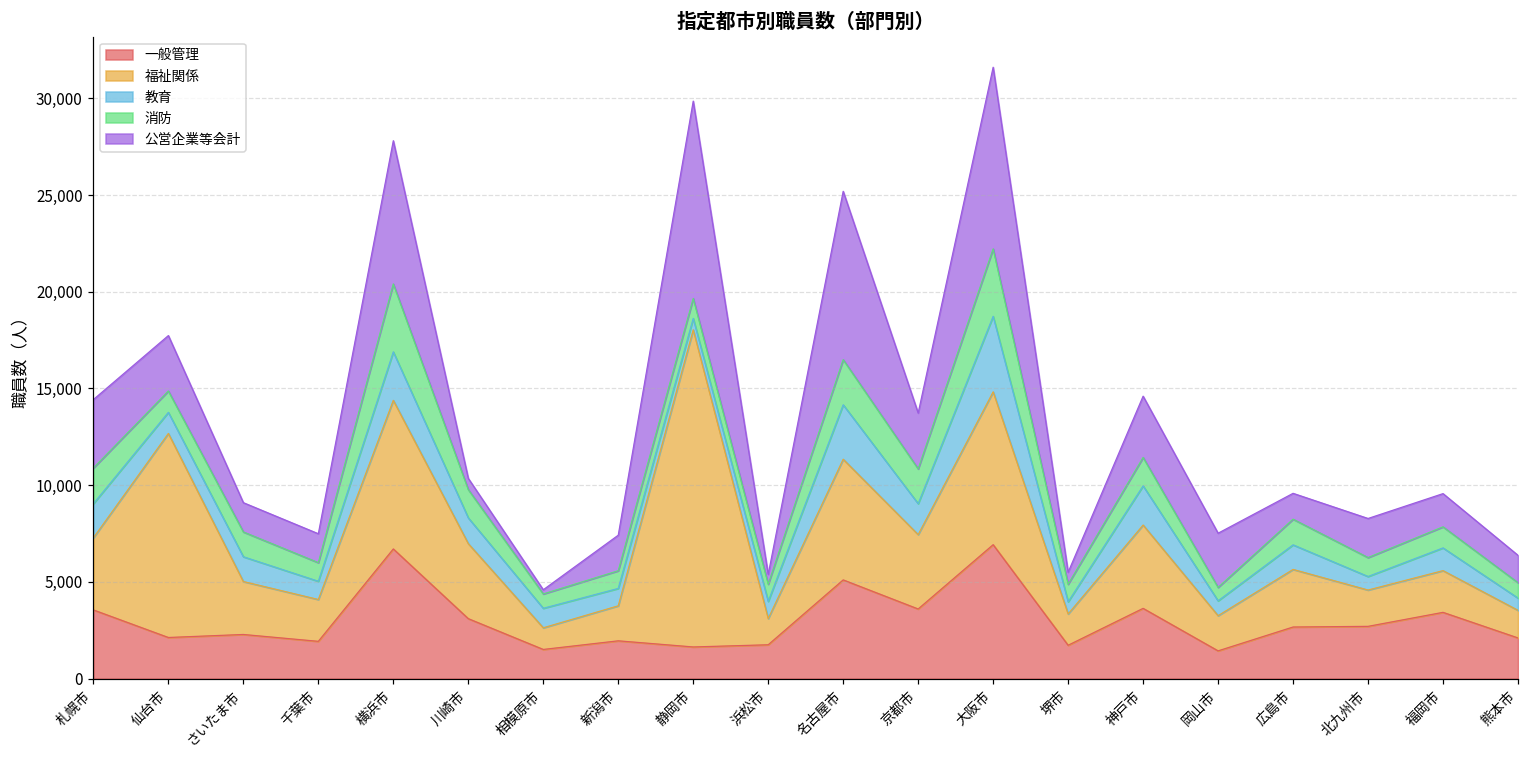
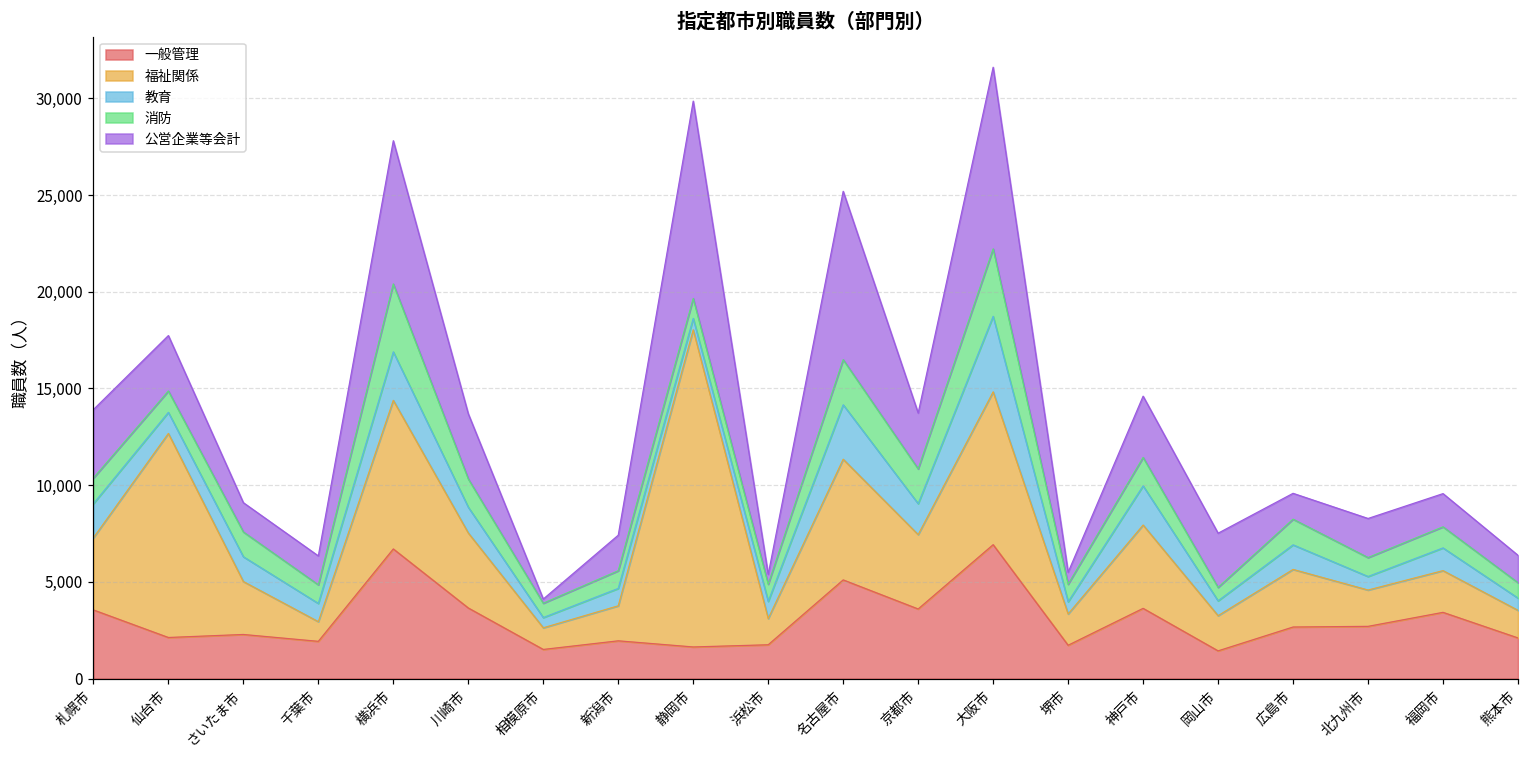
  {
    "一般管理": {
      "札幌市": "3,500",
      "仙台市": "2,100",
      "さいたま市": "2,300",
      "千葉市": "1,900",
      "横浜市": "6,700",
-     "川崎市": "3,100",
+     "川崎市": "3,700",
      "相模原市": "1,500",
      "新潟市": "2,000",
      "静岡市": "1,600",
      "浜松市": "1,700",
      "名古屋市": "5,100",
      "京都市": "3,600",
      "大阪市": "6,900",
      "堺市": "1,700",
      "神戸市": "3,600",
      "岡山市": "1,400",
      "広島市": "2,700",
      "北九州市": "2,700",
      "福岡市": "3,400",
      "熊本市": "2,100"
    },
    "福祉関係": {
      "札幌市": "3,700",
      "仙台市": "10,500",
      "さいたま市": "2,700",
-     "千葉市": "2,200",
+     "千葉市": "1,000",
      "横浜市": "7,700",
      "川崎市": "3,900",
      "相模原市": "1,100",
      "新潟市": "1,800",
      "静岡市": "16,400",
      "浜松市": "1,400",
      "名古屋市": "6,200",
      "京都市": "3,800",
      "大阪市": "7,900",
      "堺市": "1,600",
      "神戸市": "4,300",
      "岡山市": "1,800",
      "広島市": "3,000",
      "北九州市": "1,900",
      "福岡市": "2,200",
      "熊本市": "1,400"
    },
    "教育": {
      "札幌市": "1,800",
      "仙台市": "1,100",
      "さいたま市": "1,300",
      "千葉市": "900",
      "横浜市": "2,500",
      "川崎市": "1,300",
-     "相模原市": "1,000",
+     "相模原市": "500",
      "新潟市": "900",
      "静岡市": "600",
      "浜松市": "900",
      "名古屋市": "2,800",
      "京都市": "1,600",
      "大阪市": "3,900",
      "堺市": "600",
      "神戸市": "2,000",
      "岡山市": "800",
      "広島市": "1,300",
      "北九州市": "700",
      "福岡市": "1,200",
      "熊本市": "600"
    },
    "消防": {
-     "札幌市": "1,800",
+     "札幌市": "1,300",
      "仙台市": "1,100",
      "さいたま市": "1,300",
      "千葉市": "1,000",
      "横浜市": "3,500",
      "川崎市": "1,500",
      "相模原市": "700",
      "新潟市": "900",
      "静岡市": "1,000",
      "浜松市": "900",
      "名古屋市": "2,300",
      "京都市": "1,800",
      "大阪市": "3,500",
      "堺市": "900",
      "神戸市": "1,500",
      "岡山市": "700",
      "広島市": "1,300",
      "北九州市": "1,000",
      "福岡市": "1,100",
      "熊本市": "800"
    },
    "公営企業等会計": {
      "札幌市": "3,500",
      "仙台市": "2,900",
      "さいたま市": "1,500",
      "千葉市": "1,500",
      "横浜市": "7,400",
-     "川崎市": "600",
+     "川崎市": "3,400",
      "相模原市": "200",
      "新潟市": "1,800",
      "静岡市": "10,200",
      "浜松市": "500",
      "名古屋市": "8,700",
      "京都市": "2,900",
      "大阪市": "9,400",
      "堺市": "600",
      "神戸市": "3,200",
      "岡山市": "2,800",
      "広島市": "1,300",
      "北九州市": "2,000",
      "福岡市": "1,700",
      "熊本市": "1,400"
    }
  }
